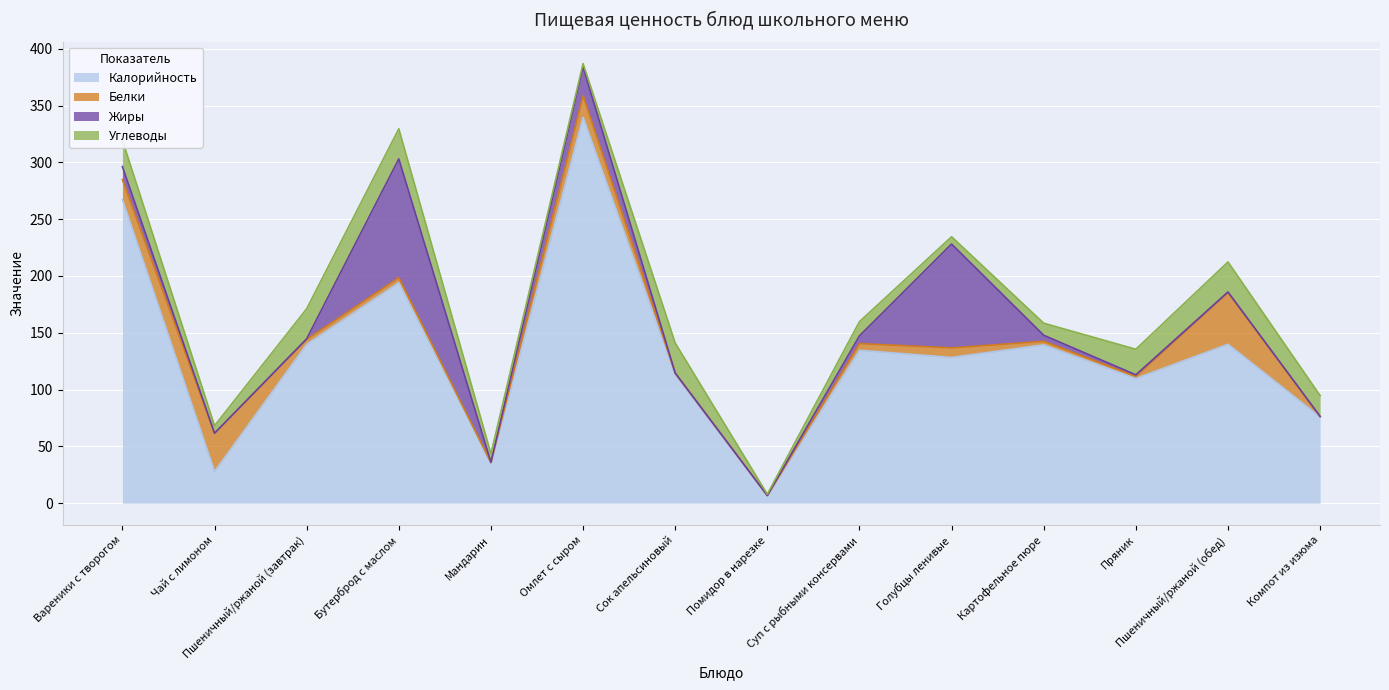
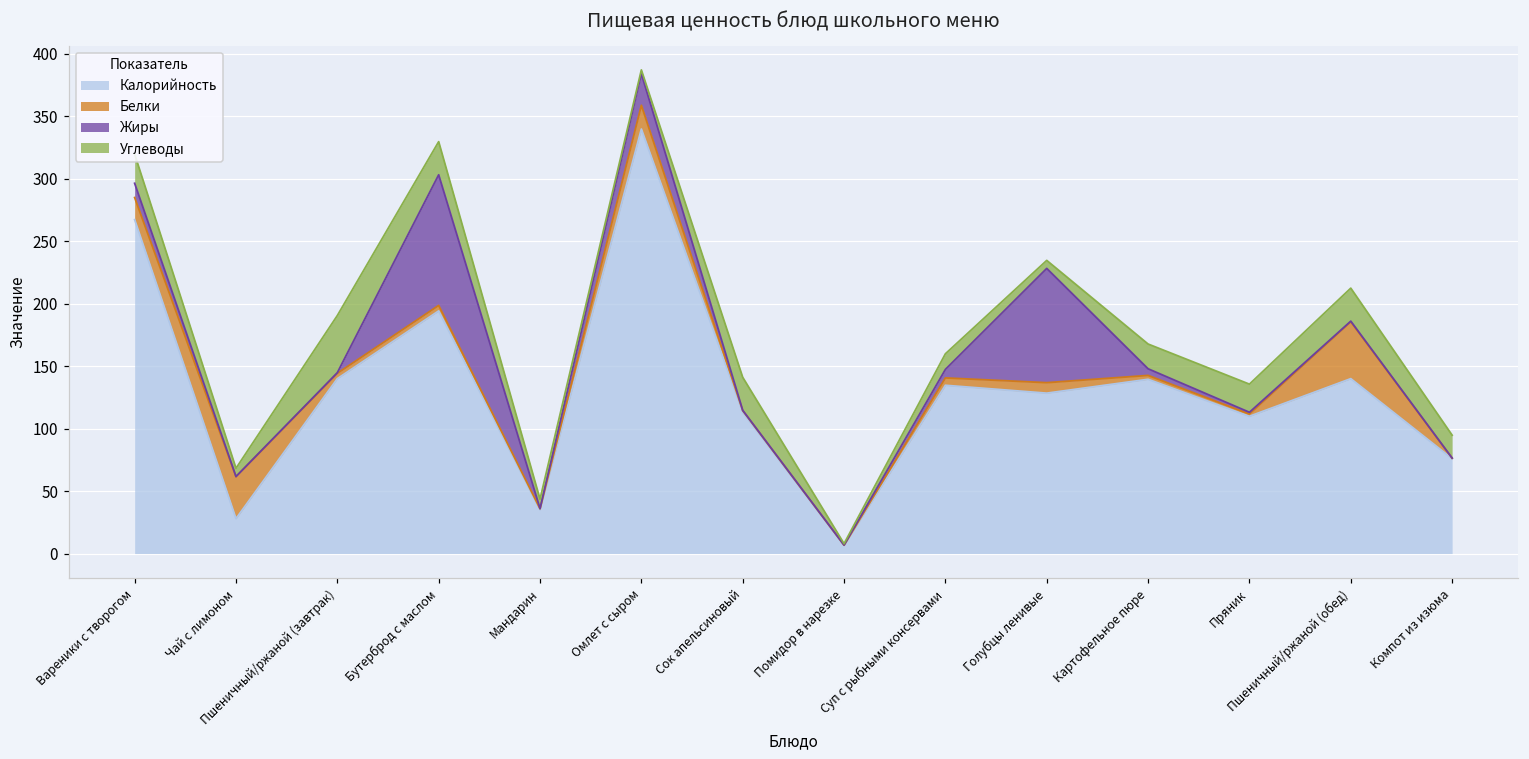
  {
    "Калорийность": {
      "Вареники с творогом": 267,
      "Чай с лимоном": 28,
      "Пшеничный/ржаной (завтрак)": 140,
      "Бутерброд с маслом": 194,
      "Омлет с сыром": 340,
      "Суп с рыбными консервами": 135,
      "Голубцы ленивые": 128,
      "Картофельное пюре": 139,
      "Пшеничный/ржаной (обед)": 140
    },
    "Белки": {
      "Вареники с творогом": 18,
      "Бутерброд с маслом": 4,
      "Омлет с сыром": 19,
      "Суп с рыбными консервами": 6,
      "Голубцы ленивые": 8,
      "Картофельное пюре": 3
    },
    "Жиры": {
      "Вареники с творогом": 11,
      "Бутерброд с маслом": 105,
      "Омлет с сыром": 25,
      "Суп с рыбными консервами": 7,
      "Голубцы ленивые": 91,
      "Картофельное пюре": 5
    },
    "Углеводы": {
      "Чай с лимоном": 7,
-     "Пшеничный/ржаной (завтрак)": 26,
+     "Пшеничный/ржаной (завтрак)": 46,
      "Бутерброд с маслом": 27,
      "Мандарин": 8,
      "Омлет с сыром": 3,
      "Сок апельсиновый": 26,
      "Суп с рыбными консервами": 13,
      "Голубцы ленивые": 6,
-     "Картофельное пюре": 11,
+     "Картофельное пюре": 20,
      "Пряник": 23,
      "Пшеничный/ржаной (обед)": 26,
      "Компот из изюма": 18
    }
  }
